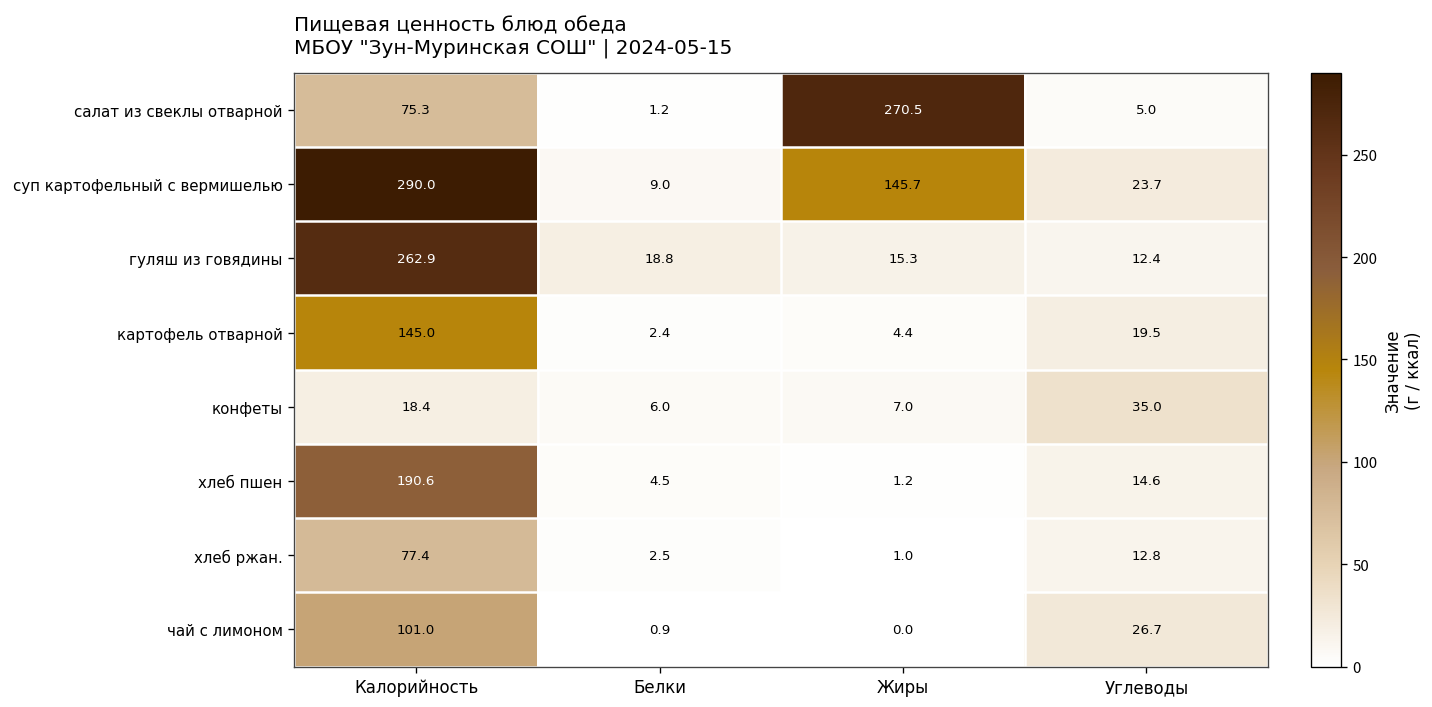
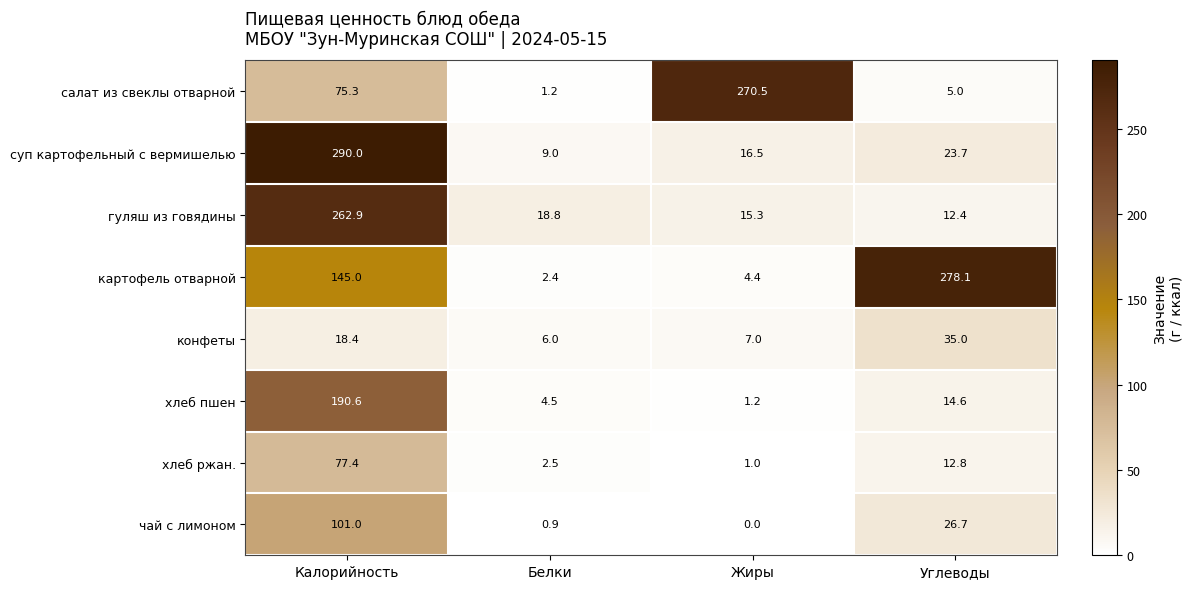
  {
    "салат из свеклы отварной": {
      "Калорийность": 75.3,
      "Белки": 1.2,
      "Жиры": 270.5,
      "Углеводы": 5.0
    },
    "суп картофельный с вермишелью": {
      "Калорийность": 290.0,
      "Белки": 9.0,
-     "Жиры": 145.7,
+     "Жиры": 16.5,
      "Углеводы": 23.7
    },
    "гуляш из говядины": {
      "Калорийность": 262.9,
      "Белки": 18.8,
      "Жиры": 15.3,
      "Углеводы": 12.4
    },
    "картофель отварной": {
      "Калорийность": 145.0,
      "Белки": 2.4,
      "Жиры": 4.4,
-     "Углеводы": 19.5
+     "Углеводы": 278.1
    },
    "конфеты": {
      "Калорийность": 18.4,
      "Белки": 6.0,
      "Жиры": 7.0,
      "Углеводы": 35.0
    },
    "хлеб пшен": {
      "Калорийность": 190.6,
      "Белки": 4.5,
      "Жиры": 1.2,
      "Углеводы": 14.6
    },
    "хлеб ржан.": {
      "Калорийность": 77.4,
      "Белки": 2.5,
      "Жиры": 1.0,
      "Углеводы": 12.8
    },
    "чай с лимоном": {
      "Калорийность": 101.0,
      "Белки": 0.9,
      "Жиры": 0.0,
      "Углеводы": 26.7
    }
  }
